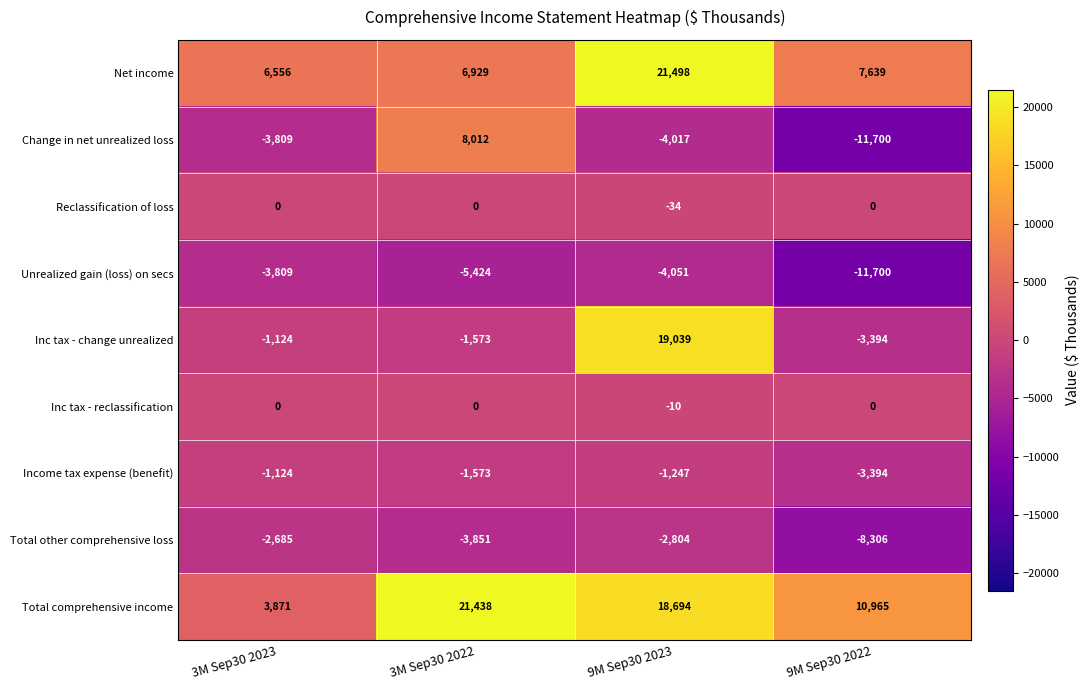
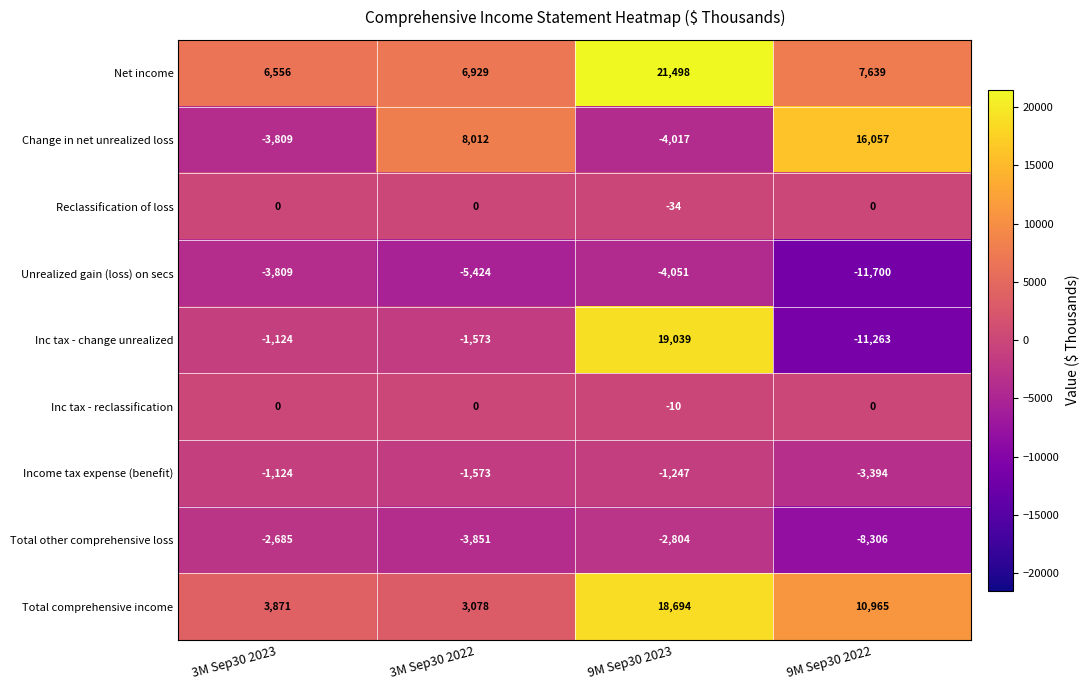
  {
    "Net income": {
      "3M Sep30 2023": "6,556",
      "3M Sep30 2022": "6,929",
      "9M Sep30 2023": "21,498",
      "9M Sep30 2022": "7,639"
    },
    "Change in net unrealized loss": {
      "3M Sep30 2023": "-3,809",
      "3M Sep30 2022": "8,012",
      "9M Sep30 2023": "-4,017",
-     "9M Sep30 2022": "-11,700"
+     "9M Sep30 2022": "16,057"
    },
    "Reclassification of loss": {
      "3M Sep30 2023": "0",
      "3M Sep30 2022": "0",
      "9M Sep30 2023": "-34",
      "9M Sep30 2022": "0"
    },
    "Unrealized gain (loss) on secs": {
      "3M Sep30 2023": "-3,809",
      "3M Sep30 2022": "-5,424",
      "9M Sep30 2023": "-4,051",
      "9M Sep30 2022": "-11,700"
    },
    "Inc tax - change unrealized": {
      "3M Sep30 2023": "-1,124",
      "3M Sep30 2022": "-1,573",
      "9M Sep30 2023": "19,039",
-     "9M Sep30 2022": "-3,394"
+     "9M Sep30 2022": "-11,263"
    },
    "Inc tax - reclassification": {
      "3M Sep30 2023": "0",
      "3M Sep30 2022": "0",
      "9M Sep30 2023": "-10",
      "9M Sep30 2022": "0"
    },
    "Income tax expense (benefit)": {
      "3M Sep30 2023": "-1,124",
      "3M Sep30 2022": "-1,573",
      "9M Sep30 2023": "-1,247",
      "9M Sep30 2022": "-3,394"
    },
    "Total other comprehensive loss": {
      "3M Sep30 2023": "-2,685",
      "3M Sep30 2022": "-3,851",
      "9M Sep30 2023": "-2,804",
      "9M Sep30 2022": "-8,306"
    },
    "Total comprehensive income": {
      "3M Sep30 2023": "3,871",
-     "3M Sep30 2022": "21,438",
+     "3M Sep30 2022": "3,078",
      "9M Sep30 2023": "18,694",
      "9M Sep30 2022": "10,965"
    }
  }
